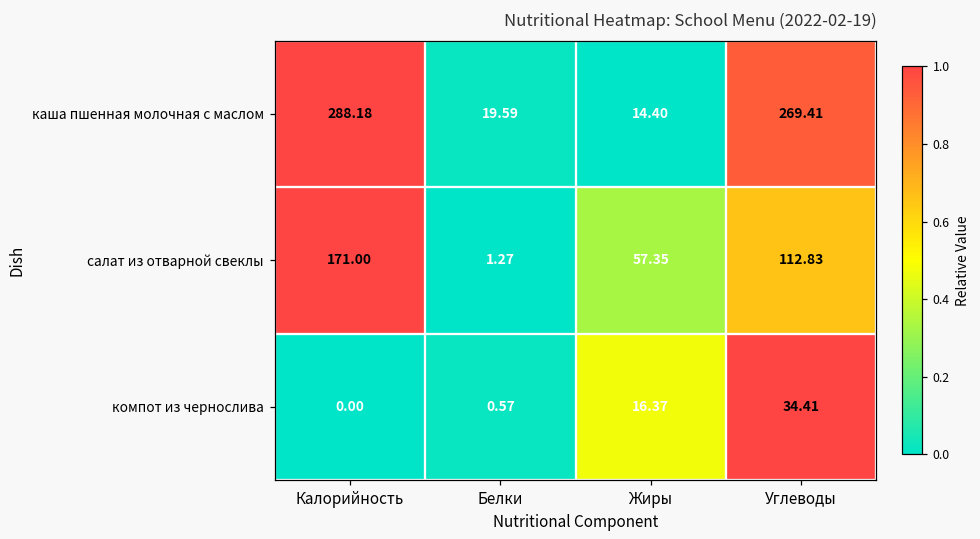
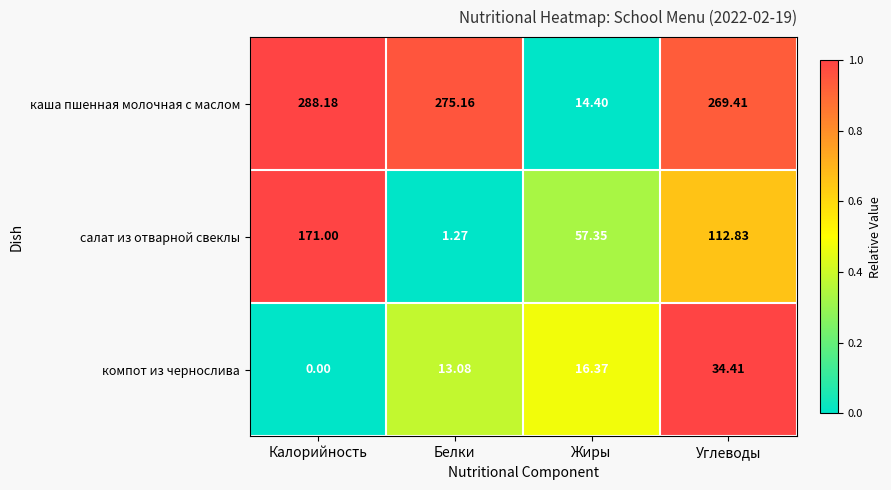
  {
    "каша пшенная молочная с маслом": {
      "Калорийность": 288.18,
-     "Белки": 19.59,
+     "Белки": 275.16,
      "Жиры": 14.40,
      "Углеводы": 269.41
    },
    "салат из отварной свеклы": {
      "Калорийность": 171.00,
      "Белки": 1.27,
      "Жиры": 57.35,
      "Углеводы": 112.83
    },
    "компот из чернослива": {
      "Калорийность": 0.00,
-     "Белки": 0.57,
+     "Белки": 13.08,
      "Жиры": 16.37,
      "Углеводы": 34.41
    }
  }
